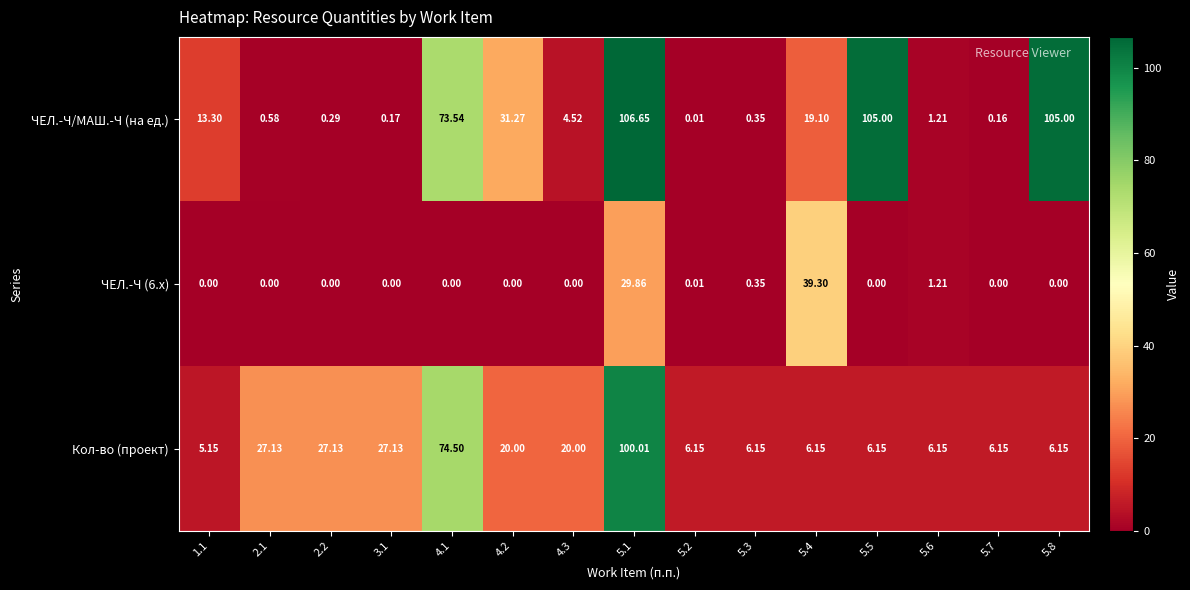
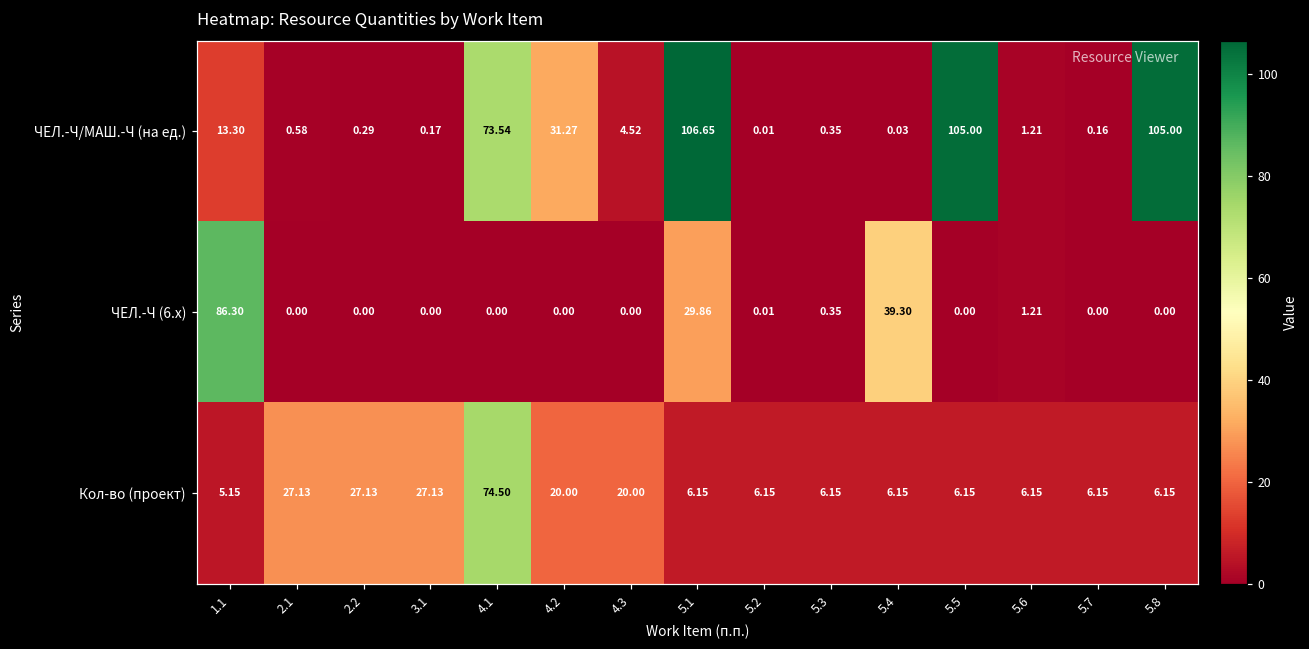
  {
    "ЧЕЛ.-Ч/МАШ.-Ч (на ед.)": {
      "1.1": 13.30,
      "2.1": 0.58,
      "2.2": 0.29,
      "3.1": 0.17,
      "4.1": 73.54,
      "4.2": 31.27,
      "4.3": 4.52,
      "5.1": 106.65,
      "5.2": 0.01,
      "5.3": 0.35,
-     "5.4": 19.10,
+     "5.4": 0.03,
      "5.5": 105.00,
      "5.6": 1.21,
      "5.8": 105.00
    },
    "ЧЕЛ.-Ч (6.x)": {
-     "1.1": 0.00,
+     "1.1": 86.30,
      "2.1": 0.00,
      "2.2": 0.00,
      "3.1": 0.00,
      "4.1": 0.00,
      "4.2": 0.00,
      "4.3": 0.00,
      "5.1": 29.86,
      "5.2": 0.01,
      "5.3": 0.35,
      "5.4": 39.30,
      "5.5": 0.00,
      "5.6": 1.21,
      "5.7": 0.00,
      "5.8": 0.00
    },
    "Кол-во (проект)": {
      "1.1": 5.15,
      "2.1": 27.13,
      "2.2": 27.13,
      "3.1": 27.13,
      "4.1": 74.50,
      "4.2": 20.00,
      "4.3": 20.00,
-     "5.1": 100.01,
+     "5.1": 6.15,
      "5.2": 6.15,
      "5.3": 6.15,
      "5.4": 6.15,
      "5.5": 6.15,
      "5.6": 6.15,
      "5.7": 6.15,
      "5.8": 6.15
    }
  }
